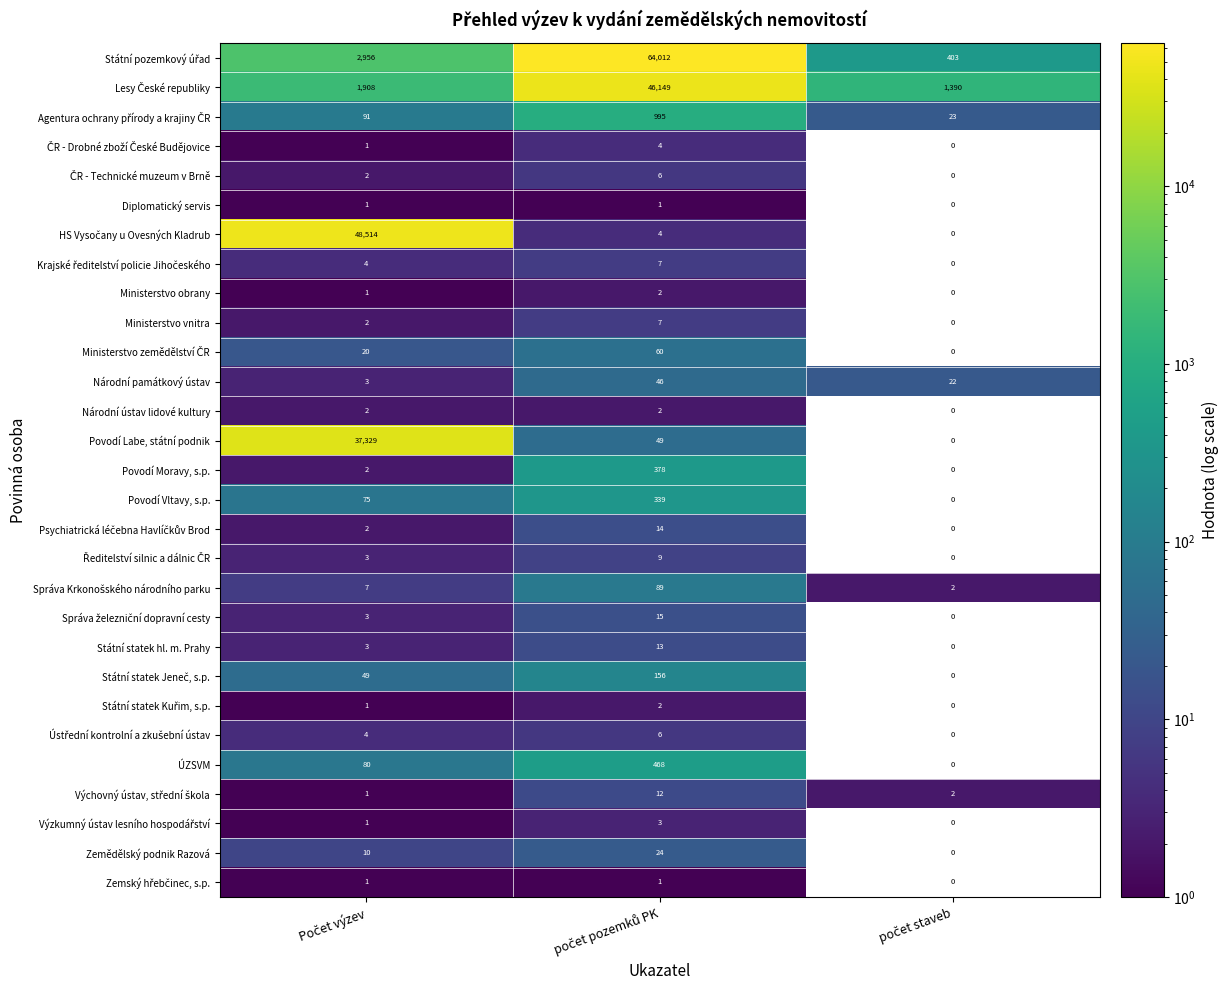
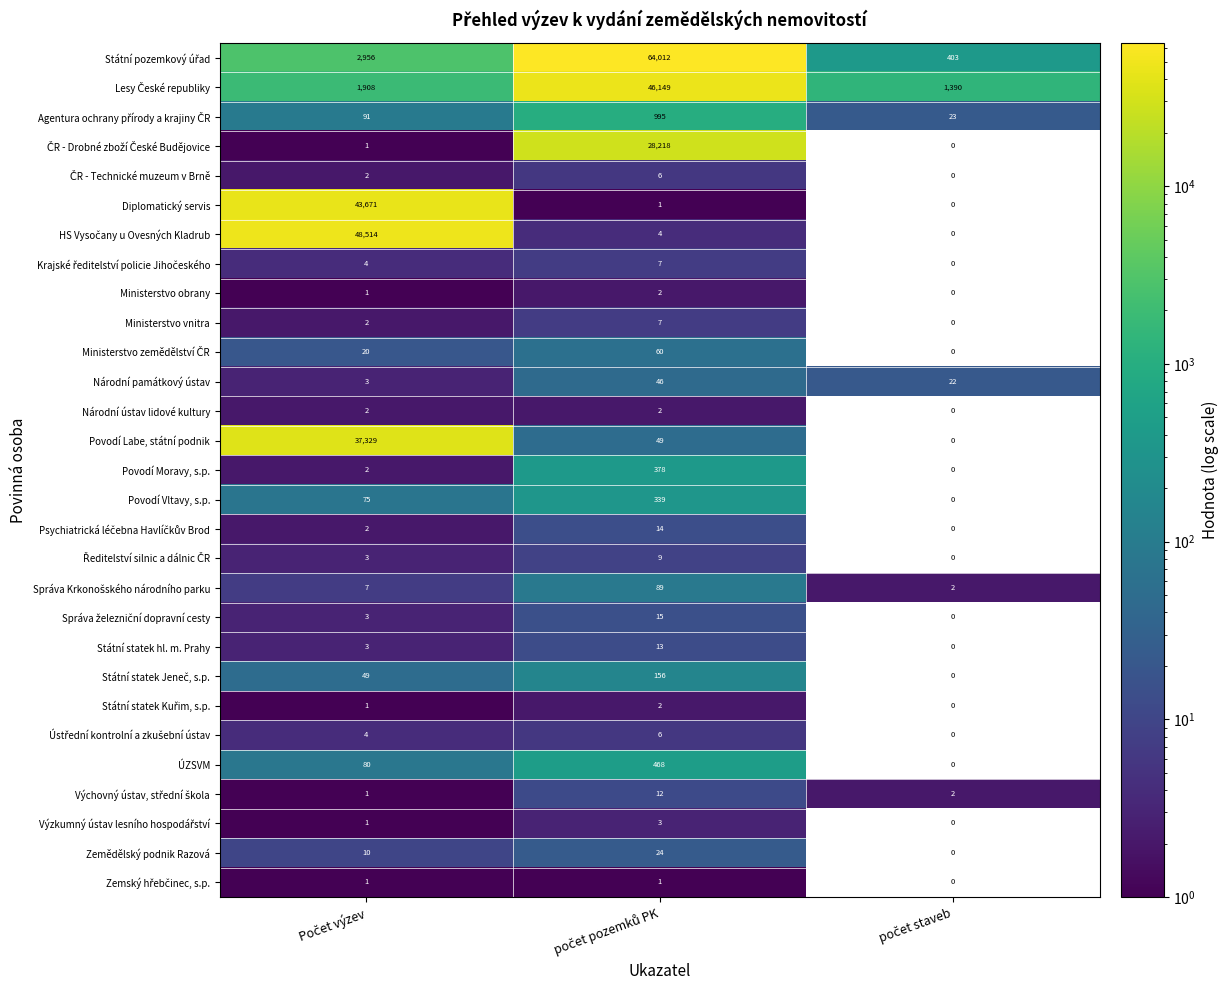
  {
    "Státní pozemkový úřad": {
      "Počet výzev": "2,956",
      "počet pozemků PK": "64,012",
      "počet staveb": "403"
    },
    "Lesy České republiky": {
      "Počet výzev": "1,908",
      "počet pozemků PK": "46,149",
      "počet staveb": "1,390"
    },
    "Agentura ochrany přírody a krajiny ČR": {
      "Počet výzev": "91",
      "počet pozemků PK": "995",
      "počet staveb": "23"
    },
    "ČR - Drobné zboží České Budějovice": {
      "Počet výzev": "1",
-     "počet pozemků PK": "4",
+     "počet pozemků PK": "28,218",
      "počet staveb": "0"
    },
    "ČR - Technické muzeum v Brně": {
      "Počet výzev": "2",
      "počet pozemků PK": "6",
      "počet staveb": "0"
    },
    "Diplomatický servis": {
-     "Počet výzev": "1",
+     "Počet výzev": "43,671",
      "počet pozemků PK": "1",
      "počet staveb": "0"
    },
    "HS Vysočany u Ovesných Kladrub": {
      "Počet výzev": "48,514",
      "počet pozemků PK": "4",
      "počet staveb": "0"
    },
    "Krajské ředitelství policie Jihočeského": {
      "Počet výzev": "4",
      "počet pozemků PK": "7",
      "počet staveb": "0"
    },
    "Ministerstvo obrany": {
      "Počet výzev": "1",
      "počet pozemků PK": "2",
      "počet staveb": "0"
    },
    "Ministerstvo vnitra": {
      "Počet výzev": "2",
      "počet pozemků PK": "7",
      "počet staveb": "0"
    },
    "Ministerstvo zemědělství ČR": {
      "Počet výzev": "20",
      "počet pozemků PK": "60",
      "počet staveb": "0"
    },
    "Národní památkový ústav": {
      "Počet výzev": "3",
      "počet pozemků PK": "46",
      "počet staveb": "22"
    },
    "Národní ústav lidové kultury": {
      "Počet výzev": "2",
      "počet pozemků PK": "2",
      "počet staveb": "0"
    },
    "Povodí Labe, státní podnik": {
      "Počet výzev": "37,329",
      "počet pozemků PK": "49",
      "počet staveb": "0"
    },
    "Povodí Moravy, s.p.": {
      "Počet výzev": "2",
      "počet pozemků PK": "378",
      "počet staveb": "0"
    },
    "Povodí Vltavy, s.p.": {
      "Počet výzev": "75",
      "počet pozemků PK": "339",
      "počet staveb": "0"
    },
    "Psychiatrická léčebna Havlíčkův Brod": {
      "Počet výzev": "2",
      "počet pozemků PK": "14",
      "počet staveb": "0"
    },
    "Ředitelství silnic a dálnic ČR": {
      "Počet výzev": "3",
      "počet pozemků PK": "9",
      "počet staveb": "0"
    },
    "Správa Krkonošského národního parku": {
      "Počet výzev": "7",
      "počet pozemků PK": "89",
      "počet staveb": "2"
    },
    "Správa železniční dopravní cesty": {
      "Počet výzev": "3",
      "počet pozemků PK": "15",
      "počet staveb": "0"
    },
    "Státní statek hl. m. Prahy": {
      "Počet výzev": "3",
      "počet pozemků PK": "13",
      "počet staveb": "0"
    },
    "Státní statek Jeneč, s.p.": {
      "Počet výzev": "49",
      "počet pozemků PK": "156",
      "počet staveb": "0"
    },
    "Státní statek Kuřim, s.p.": {
      "Počet výzev": "1",
      "počet pozemků PK": "2",
      "počet staveb": "0"
    },
    "Ústřední kontrolní a zkušební ústav": {
      "Počet výzev": "4",
      "počet pozemků PK": "6",
      "počet staveb": "0"
    },
    "ÚZSVM": {
      "Počet výzev": "80",
      "počet pozemků PK": "468",
      "počet staveb": "0"
    },
    "Výchovný ústav, střední škola": {
      "Počet výzev": "1",
      "počet pozemků PK": "12",
      "počet staveb": "2"
    },
    "Výzkumný ústav lesního hospodářství": {
      "Počet výzev": "1",
      "počet pozemků PK": "3",
      "počet staveb": "0"
    },
    "Zemědělský podnik Razová": {
      "Počet výzev": "10",
      "počet pozemků PK": "24",
      "počet staveb": "0"
    },
    "Zemský hřebčinec, s.p.": {
      "Počet výzev": "1",
      "počet pozemků PK": "1",
      "počet staveb": "0"
    }
  }
